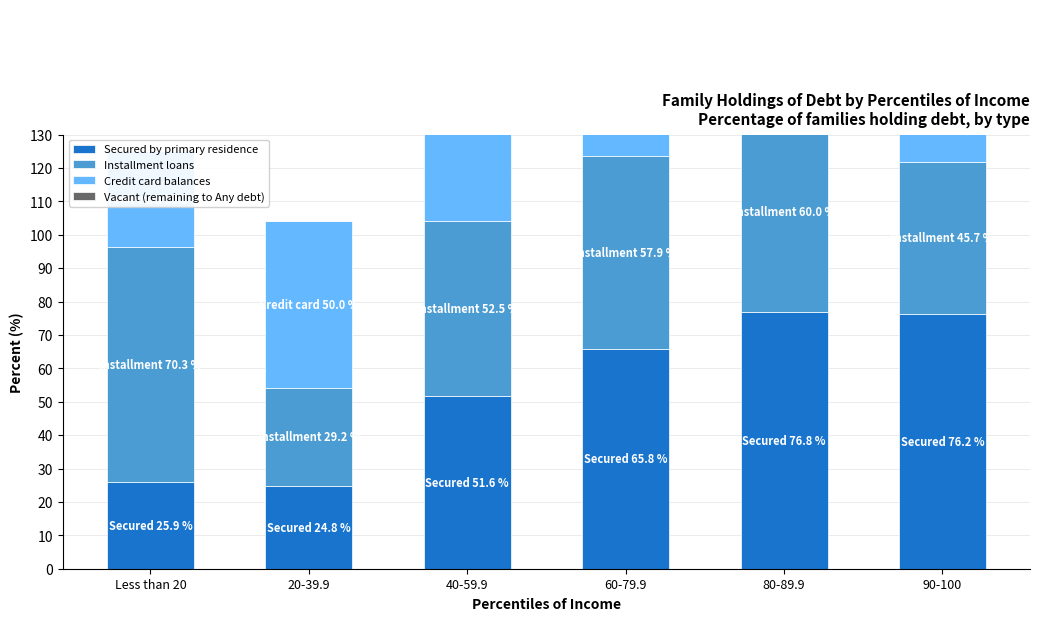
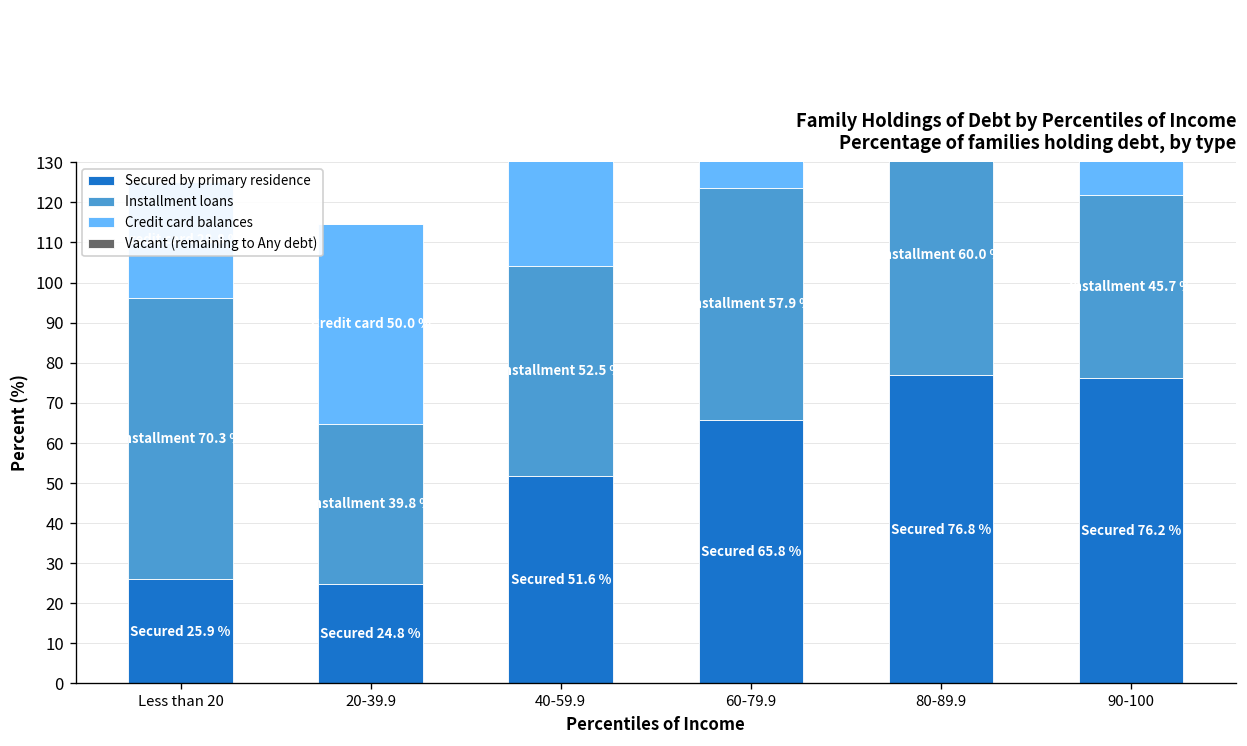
  {
    "Secured by primary residence": {
      "Less than 20": "25.9 %",
      "20-39.9": "24.8 %",
      "40-59.9": "51.6 %",
      "60-79.9": "65.8 %",
      "80-89.9": "76.8 %",
      "90-100": "76.2 %"
    },
    "Installment loans": {
      "Less than 20": "70.3 %",
-     "20-39.9": "29.2 %",
+     "20-39.9": "39.8 %",
      "40-59.9": "52.5 %",
      "60-79.9": "57.9 %",
      "90-100": "45.7 %"
    },
    "Vacant (remaining to Any debt)": {
      "20-39.9": "50.0 %"
    }
  }
